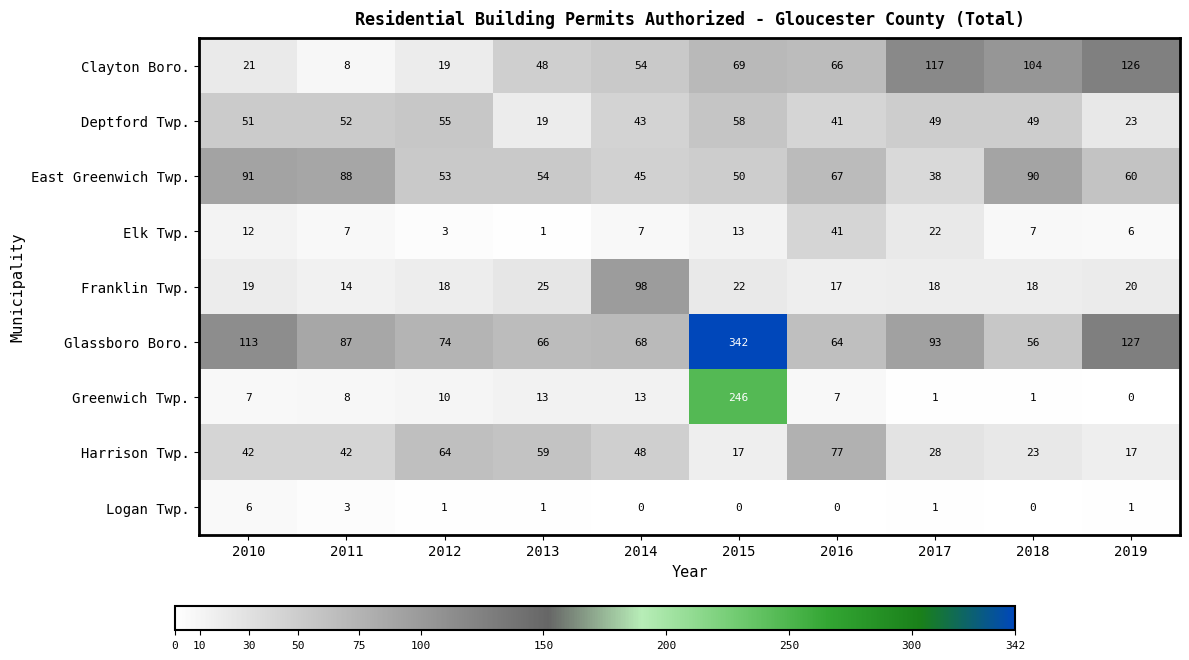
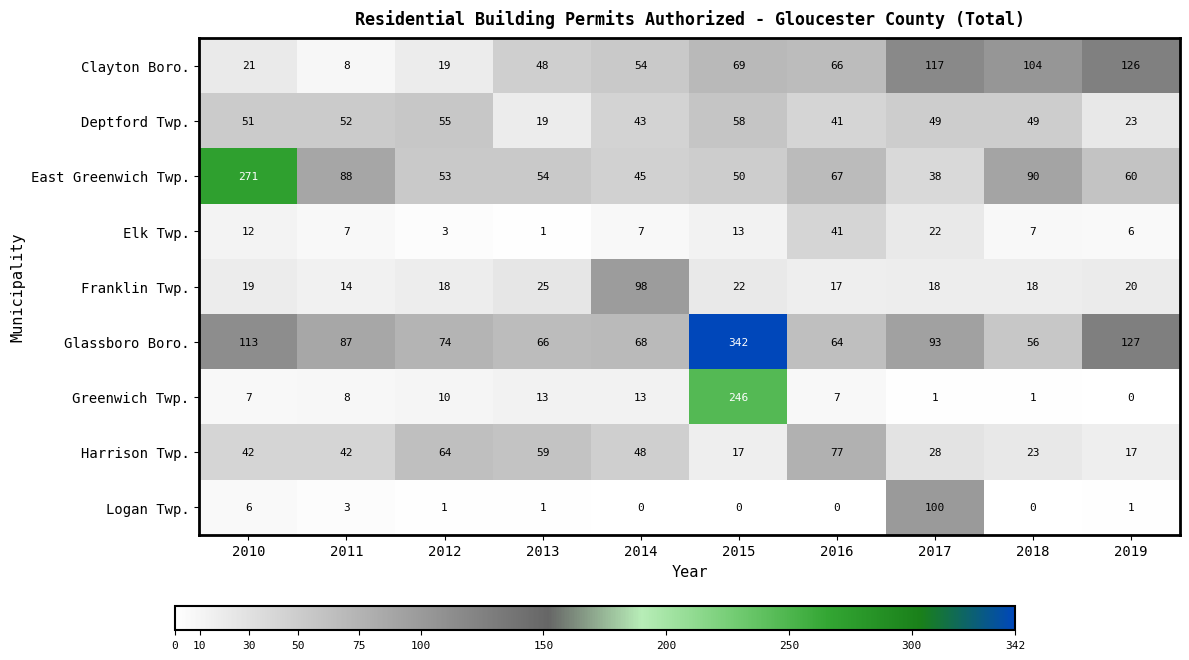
  {
    "Clayton Boro.": {
      "2010": 21,
      "2011": 8,
      "2012": 19,
      "2013": 48,
      "2014": 54,
      "2015": 69,
      "2016": 66,
      "2017": 117,
      "2018": 104,
      "2019": 126
    },
    "Deptford Twp.": {
      "2010": 51,
      "2011": 52,
      "2012": 55,
      "2013": 19,
      "2014": 43,
      "2015": 58,
      "2016": 41,
      "2017": 49,
      "2018": 49,
      "2019": 23
    },
    "East Greenwich Twp.": {
-     "2010": 91,
+     "2010": 271,
      "2011": 88,
      "2012": 53,
      "2013": 54,
      "2014": 45,
      "2015": 50,
      "2016": 67,
      "2017": 38,
      "2018": 90,
      "2019": 60
    },
    "Elk Twp.": {
      "2010": 12,
      "2011": 7,
      "2012": 3,
      "2013": 1,
      "2014": 7,
      "2015": 13,
      "2016": 41,
      "2017": 22,
      "2018": 7,
      "2019": 6
    },
    "Franklin Twp.": {
      "2010": 19,
      "2011": 14,
      "2012": 18,
      "2013": 25,
      "2014": 98,
      "2015": 22,
      "2016": 17,
      "2017": 18,
      "2018": 18,
      "2019": 20
    },
    "Glassboro Boro.": {
      "2010": 113,
      "2011": 87,
      "2012": 74,
      "2013": 66,
      "2014": 68,
      "2015": 342,
      "2016": 64,
      "2017": 93,
      "2018": 56,
      "2019": 127
    },
    "Greenwich Twp.": {
      "2010": 7,
      "2011": 8,
      "2012": 10,
      "2013": 13,
      "2014": 13,
      "2015": 246,
      "2016": 7,
      "2017": 1,
      "2018": 1,
      "2019": 0
    },
    "Harrison Twp.": {
      "2010": 42,
      "2011": 42,
      "2012": 64,
      "2013": 59,
      "2014": 48,
      "2015": 17,
      "2016": 77,
      "2017": 28,
      "2018": 23,
      "2019": 17
    },
    "Logan Twp.": {
      "2010": 6,
      "2011": 3,
      "2012": 1,
      "2013": 1,
      "2014": 0,
      "2015": 0,
      "2016": 0,
-     "2017": 1,
+     "2017": 100,
      "2018": 0,
      "2019": 1
    }
  }
